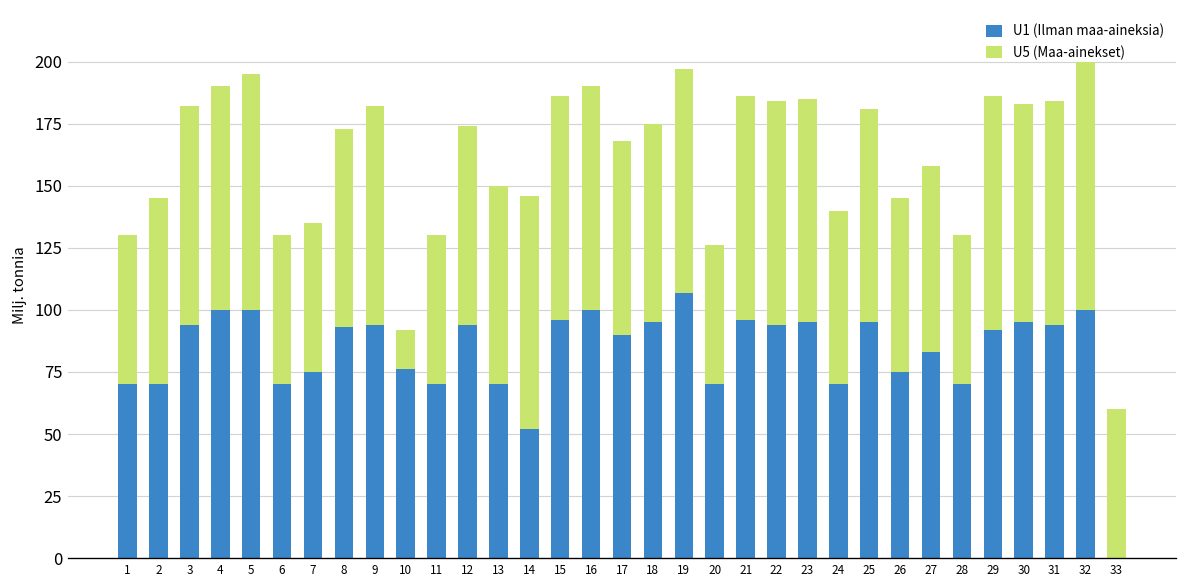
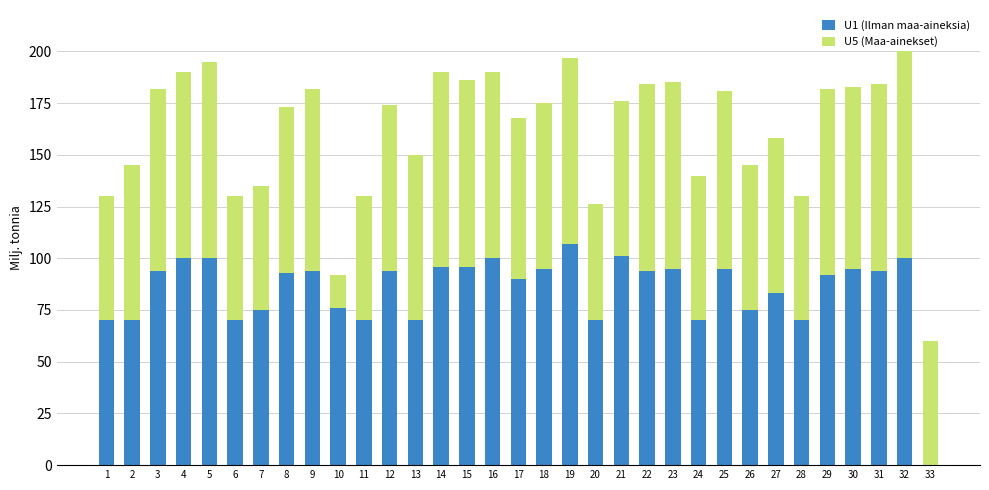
  {
    "U1 (Ilman maa-aineksia)": {
      "1": 70,
      "2": 70,
      "3": 94,
      "4": 100,
      "5": 100,
      "6": 70,
      "7": 75,
      "8": 93,
      "9": 94,
      "10": 76,
      "11": 70,
      "12": 94,
      "13": 70,
-     "14": 52,
+     "14": 96,
      "15": 96,
      "16": 100,
      "17": 90,
      "18": 95,
      "19": 107,
      "20": 70,
-     "21": 96,
+     "21": 101,
      "22": 94,
      "23": 95,
      "24": 70,
      "25": 95,
      "26": 75,
      "27": 83,
      "28": 70,
      "29": 92,
      "30": 95,
      "31": 94,
      "32": 100,
      "33": 0
    },
    "U5 (Maa-ainekset)": {
      "1": 60,
      "2": 75,
      "3": 88,
      "4": 90,
      "5": 95,
      "6": 60,
      "7": 60,
      "8": 80,
      "9": 88,
      "10": 16,
      "11": 60,
      "12": 80,
      "13": 80,
      "14": 94,
      "15": 90,
      "16": 90,
      "17": 78,
      "18": 80,
      "19": 90,
      "20": 56,
-     "21": 90,
+     "21": 75,
      "22": 90,
      "23": 90,
      "24": 70,
      "25": 86,
      "26": 70,
      "27": 75,
      "28": 60,
-     "29": 94,
+     "29": 90,
      "30": 88,
      "31": 90,
      "32": 100,
      "33": 60
    }
  }
